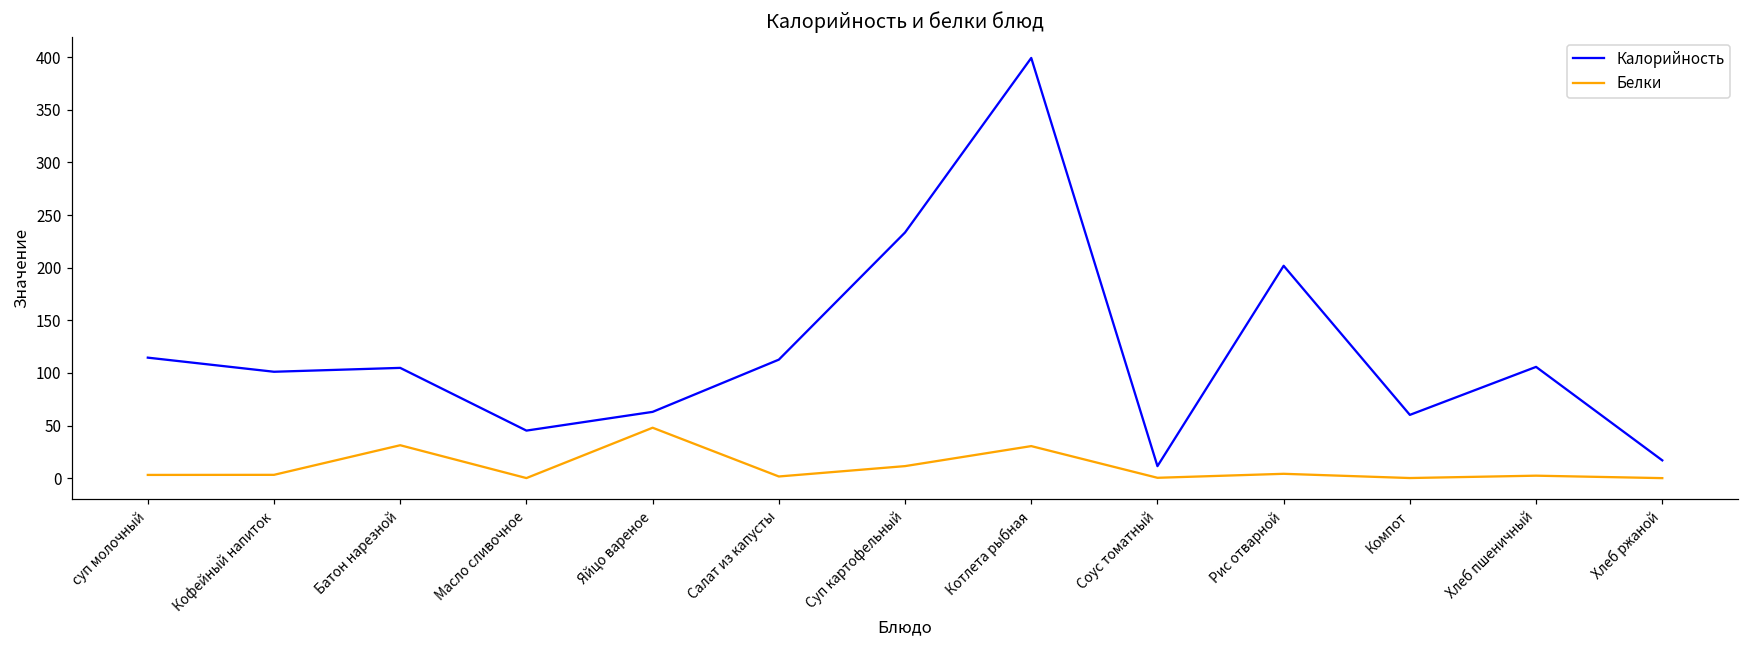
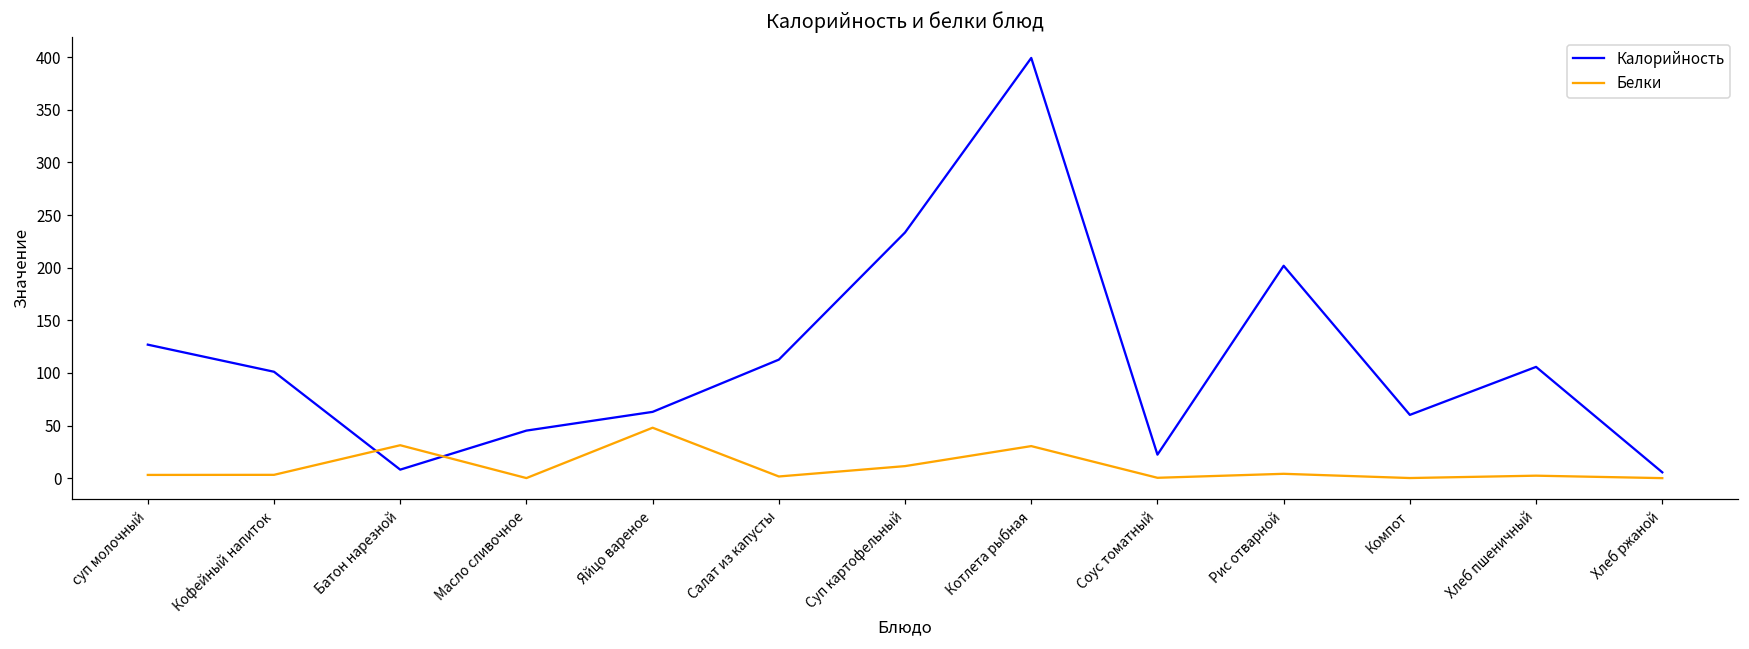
  {
    "Калорийность": {
-     "суп молочный": 110,
+     "суп молочный": 130,
      "Кофейный напиток": 100,
-     "Батон нарезной": 100,
+     "Батон нарезной": 10,
      "Масло сливочное": 50,
      "Яйцо вареное": 60,
      "Салат из капусты": 110,
      "Суп картофельный": 230,
      "Котлета рыбная": 400,
-     "Соус томатный": 10,
+     "Соус томатный": 20,
      "Рис отварной": 200,
      "Компот": 60,
      "Хлеб пшеничный": 110,
-     "Хлеб ржаной": 20
+     "Хлеб ржаной": 10
    },
    "Белки": {
      "суп молочный": 0,
      "Кофейный напиток": 0,
      "Батон нарезной": 30,
      "Масло сливочное": 0,
      "Яйцо вареное": 50,
      "Салат из капусты": 0,
      "Суп картофельный": 10,
      "Котлета рыбная": 30,
      "Соус томатный": 0,
      "Рис отварной": 0,
      "Компот": 0,
      "Хлеб пшеничный": 0,
      "Хлеб ржаной": 0
    }
  }
